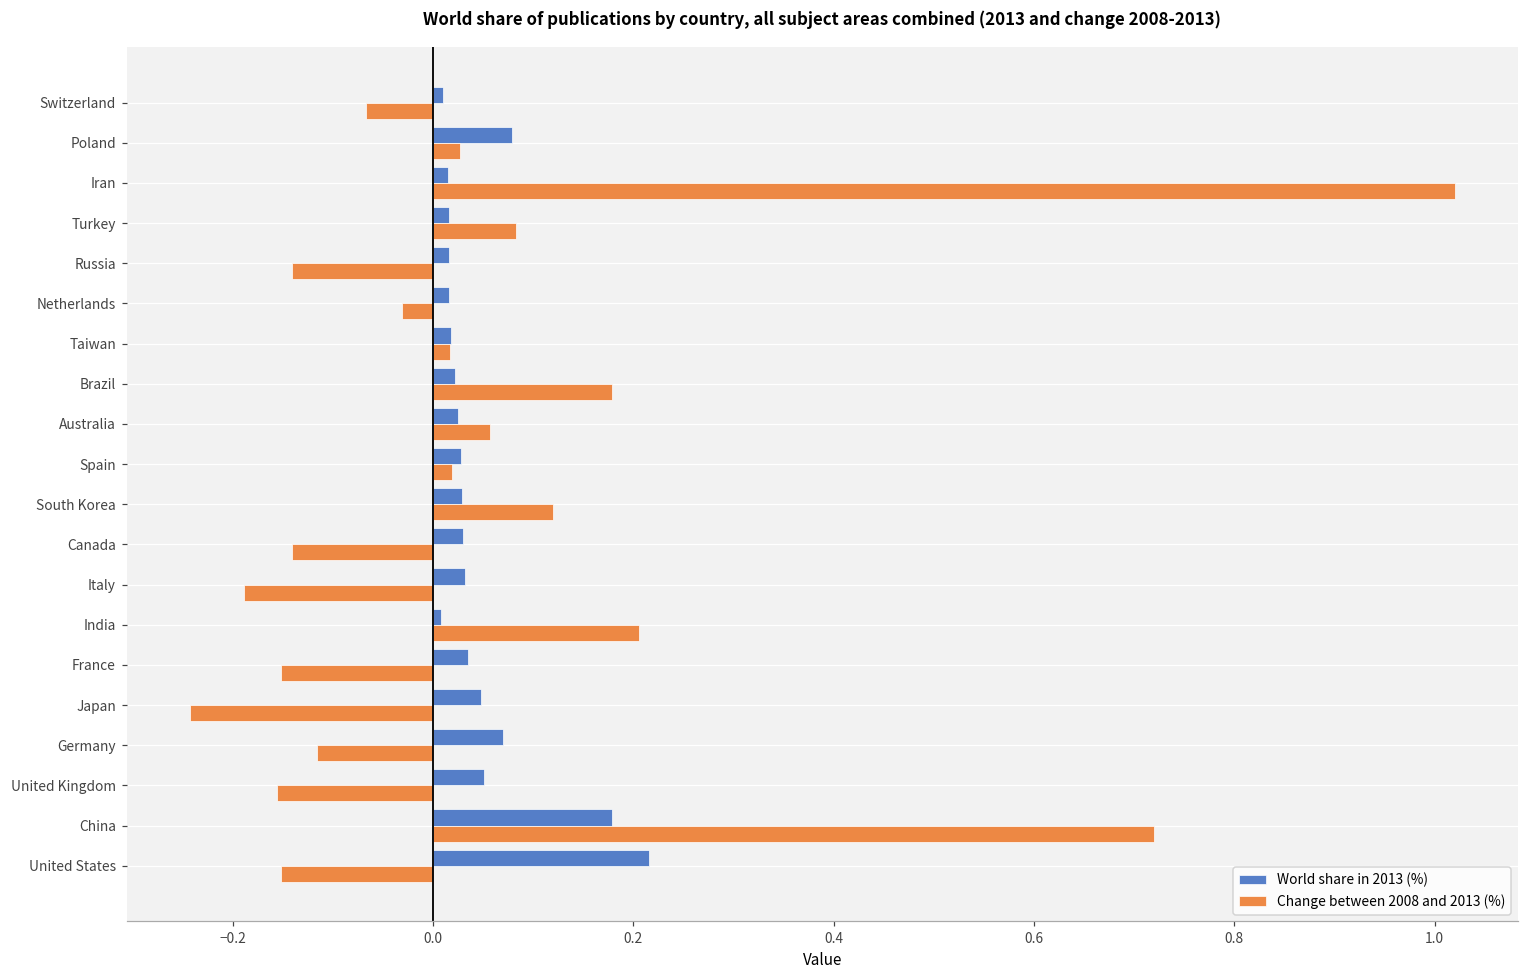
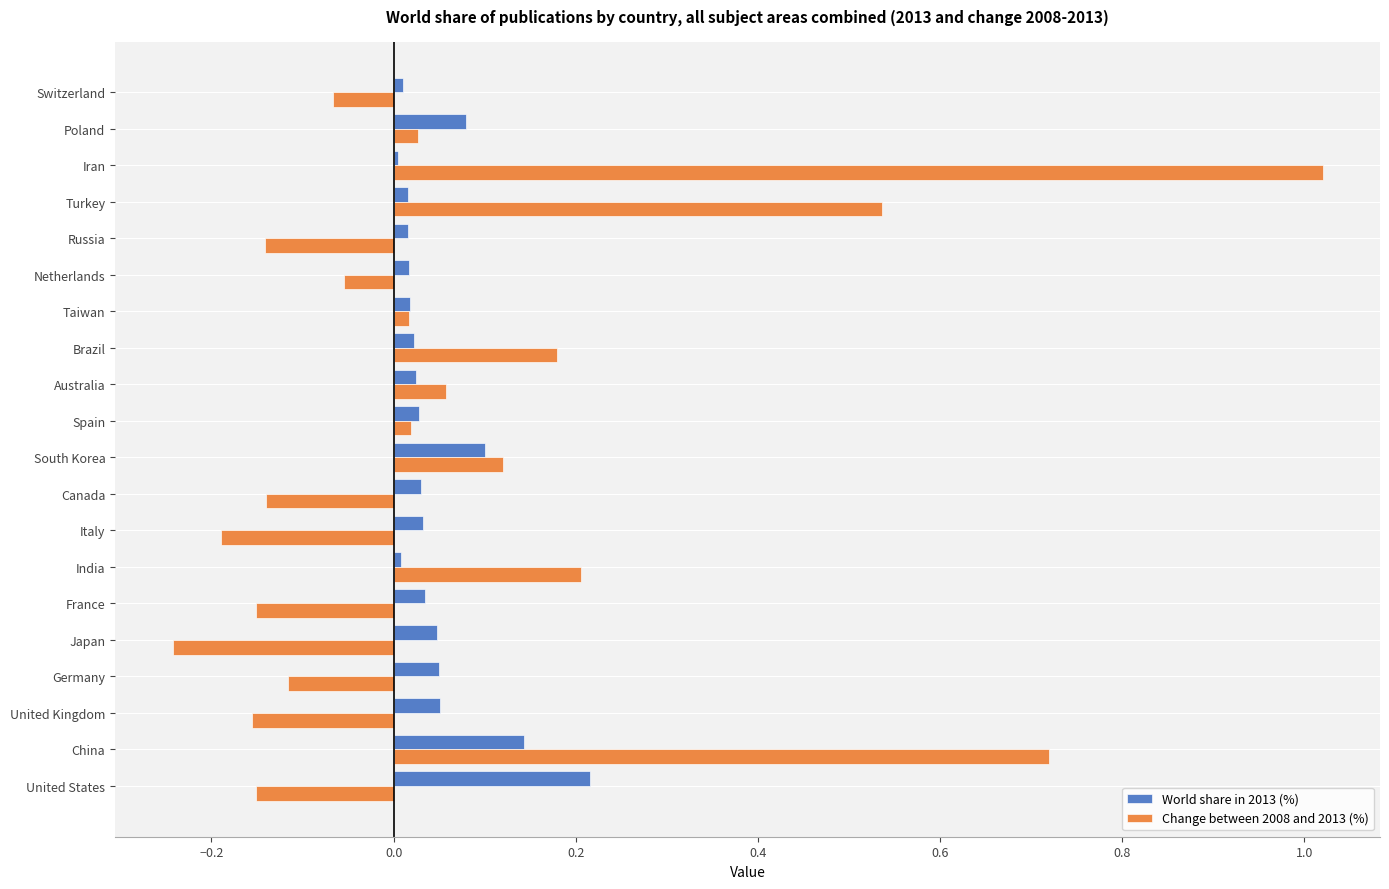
  {
    "World share in 2013 (%)": {
      "Switzerland": 0.01,
      "Poland": 0.08,
-     "Iran": 0.02,
+     "Iran": 0.01,
      "Turkey": 0.02,
      "Russia": 0.02,
      "Netherlands": 0.02,
      "Taiwan": 0.02,
      "Brazil": 0.02,
      "Australia": 0.02,
      "Spain": 0.03,
-     "South Korea": 0.03,
+     "South Korea": 0.10,
      "Canada": 0.03,
      "Italy": 0.03,
      "India": 0.01,
      "France": 0.03,
      "Japan": 0.05,
-     "Germany": 0.07,
+     "Germany": 0.05,
      "United Kingdom": 0.05,
-     "China": 0.18,
+     "China": 0.14,
      "United States": 0.22
    },
    "Change between 2008 and 2013 (%)": {
      "Switzerland": -0.07,
      "Poland": 0.03,
      "Iran": 1.02,
-     "Turkey": 0.08,
+     "Turkey": 0.54,
      "Russia": -0.14,
-     "Netherlands": -0.03,
+     "Netherlands": -0.05,
      "Taiwan": 0.02,
      "Brazil": 0.18,
      "Australia": 0.06,
      "Spain": 0.02,
      "South Korea": 0.12,
      "Canada": -0.14,
      "Italy": -0.19,
      "India": 0.21,
      "France": -0.15,
      "Japan": -0.24,
      "Germany": -0.12,
      "United Kingdom": -0.16,
      "China": 0.72,
      "United States": -0.15
    }
  }
